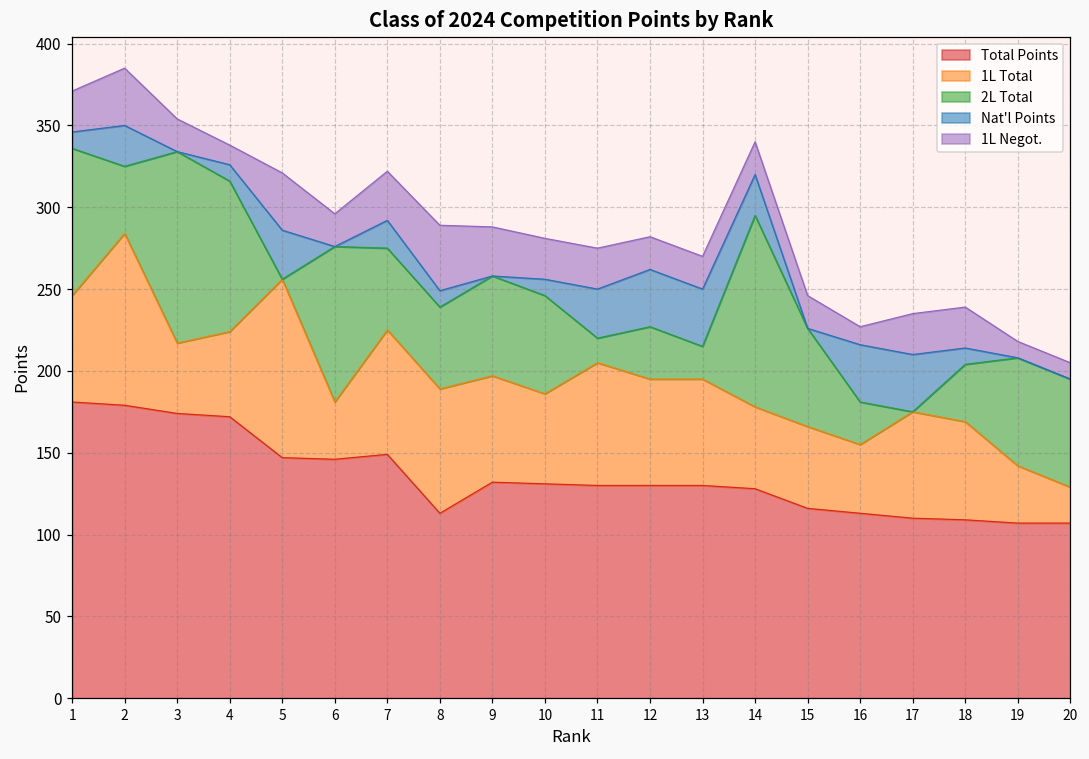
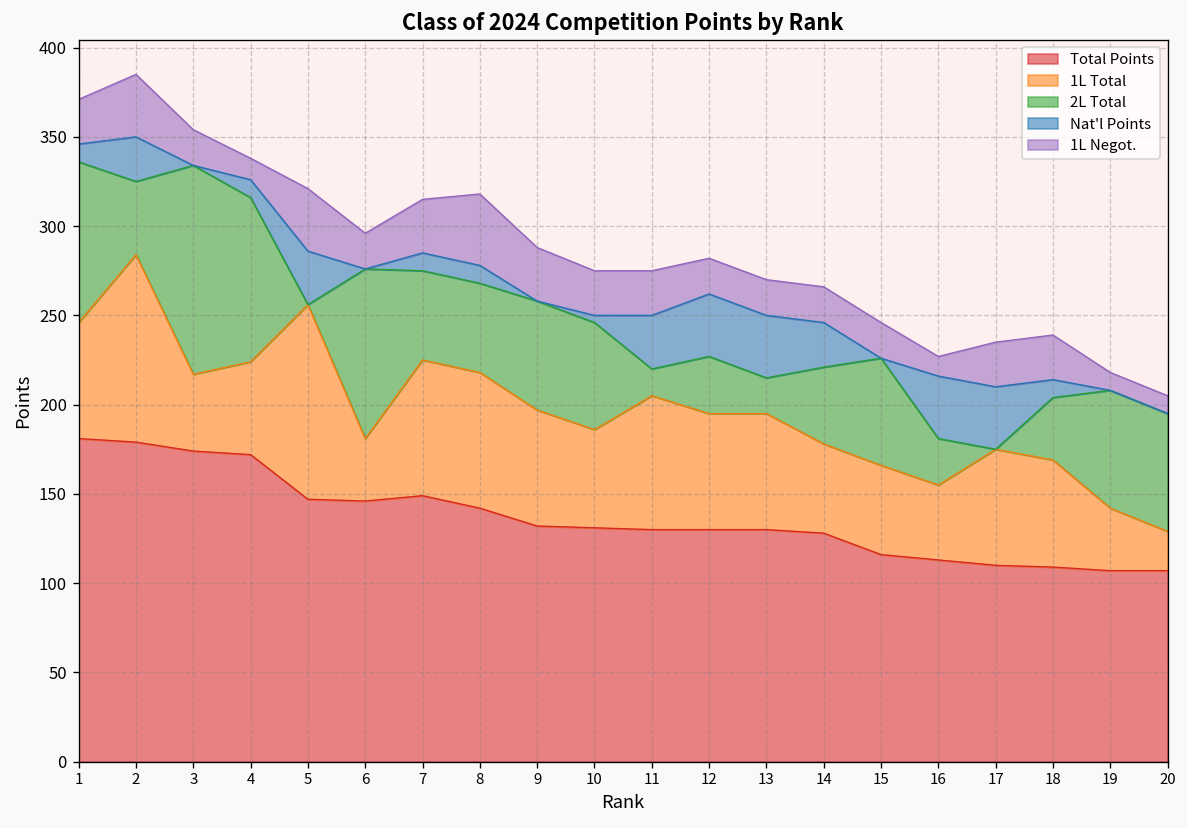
  {
    "Total Points": {
      "1": 181,
      "2": 179,
      "3": 174,
      "4": 172,
      "5": 147,
      "6": 146,
      "7": 149,
-     "8": 113,
+     "8": 142,
      "9": 132,
      "10": 131,
      "11": 130,
      "12": 130,
      "13": 130,
      "14": 128,
      "15": 116,
      "16": 113,
      "17": 110,
      "18": 109,
      "19": 107,
      "20": 107
    },
    "1L Total": {
      "1": 65,
      "2": 105,
      "3": 43,
      "4": 52,
      "6": 35,
      "7": 76,
      "8": 76,
      "9": 65,
      "10": 55,
      "11": 75,
      "12": 65,
      "13": 65,
      "14": 50,
      "15": 50,
      "16": 42,
      "18": 60,
      "19": 35,
      "20": 22
    },
    "2L Total": {
      "1": 90,
      "2": 41,
      "4": 92,
      "7": 50,
      "8": 50,
      "10": 60,
      "11": 15,
      "12": 32,
      "13": 20,
-     "14": 117,
+     "14": 43,
      "16": 26,
      "18": 35
    },
    "Nat'l Points": {
      "1": 10,
      "2": 25,
      "4": 10,
      "5": 30,
-     "7": 17,
+     "7": 10,
      "8": 10,
-     "10": 10,
+     "10": 4,
      "11": 30,
      "12": 35,
      "13": 35,
      "14": 25,
      "16": 35,
      "17": 35,
      "18": 10
    },
    "1L Negot.": {
      "1": 25,
      "2": 35,
      "3": 20,
      "4": 12,
      "5": 35,
      "6": 20,
      "7": 30,
      "8": 40,
      "9": 30,
      "10": 25,
      "11": 25,
      "12": 20,
      "13": 20,
      "14": 20,
      "15": 20,
      "16": 11,
      "17": 25,
      "18": 25,
      "19": 10,
      "20": 10
    }
  }
